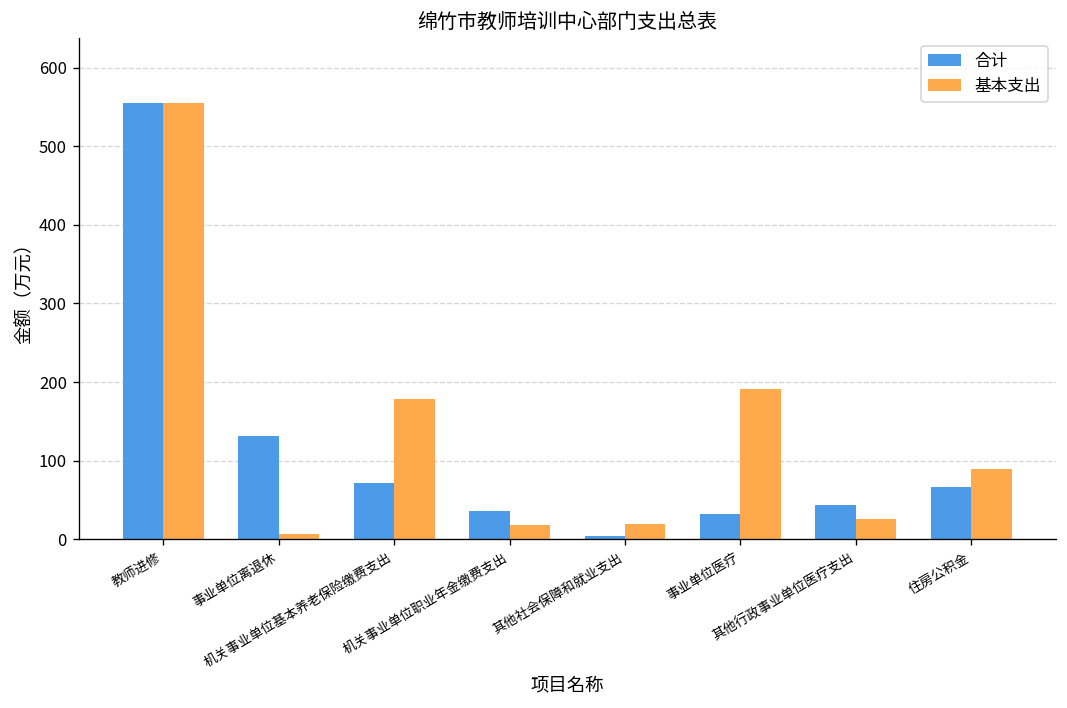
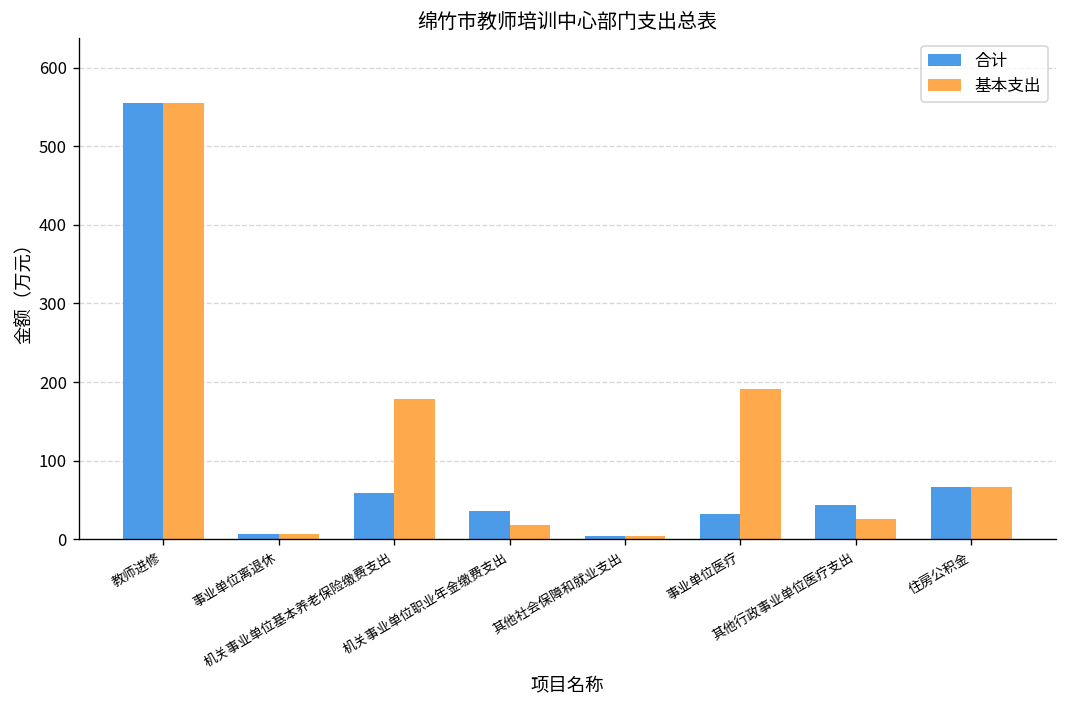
  {
    "合计": {
      "教师进修": 560,
-     "事业单位离退休": 130,
-     "机关事业单位基本养老保险缴费支出": 70,
+     "事业单位离退休": 10,
+     "机关事业单位基本养老保险缴费支出": 60,
      "机关事业单位职业年金缴费支出": 40,
      "其他社会保障和就业支出": 0,
      "事业单位医疗": 30,
      "其他行政事业单位医疗支出": 40,
      "住房公积金": 70
    },
    "基本支出": {
      "教师进修": 560,
      "事业单位离退休": 10,
      "机关事业单位基本养老保险缴费支出": 180,
      "机关事业单位职业年金缴费支出": 20,
-     "其他社会保障和就业支出": 20,
+     "其他社会保障和就业支出": 0,
      "事业单位医疗": 190,
      "其他行政事业单位医疗支出": 30,
-     "住房公积金": 90
+     "住房公积金": 70
    }
  }
